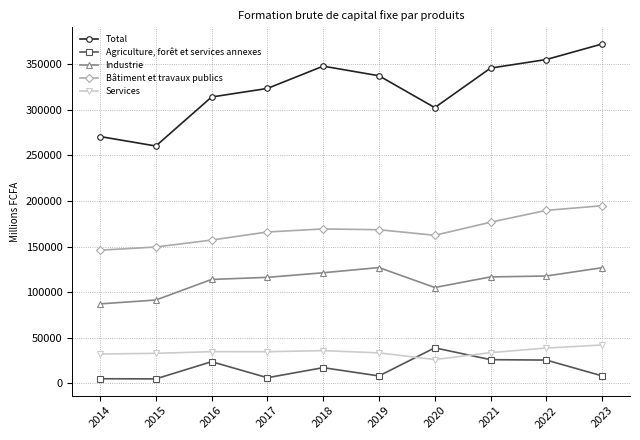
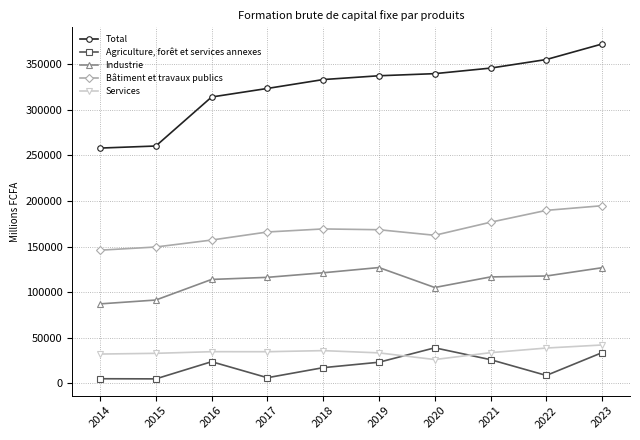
  {
    "Total": {
-     "2014": 270000,
+     "2014": 260000,
      "2015": 260000,
      "2016": 310000,
      "2017": 320000,
-     "2018": 350000,
+     "2018": 330000,
      "2019": 340000,
-     "2020": 300000,
+     "2020": 340000,
      "2021": 350000,
      "2022": 350000,
      "2023": 370000
    },
    "Agriculture, forêt et services annexes": {
      "2014": 10000,
      "2015": 10000,
      "2016": 20000,
      "2017": 10000,
      "2018": 20000,
-     "2019": 10000,
+     "2019": 20000,
      "2020": 40000,
      "2021": 30000,
-     "2022": 30000,
-     "2023": 10000
+     "2022": 10000,
+     "2023": 30000
    }
  }
